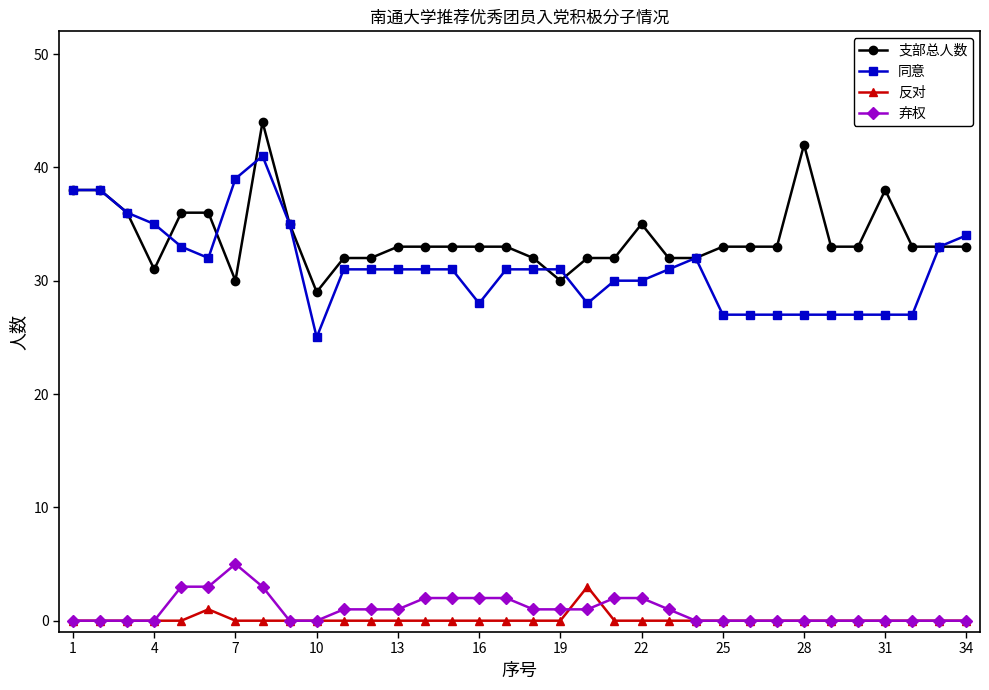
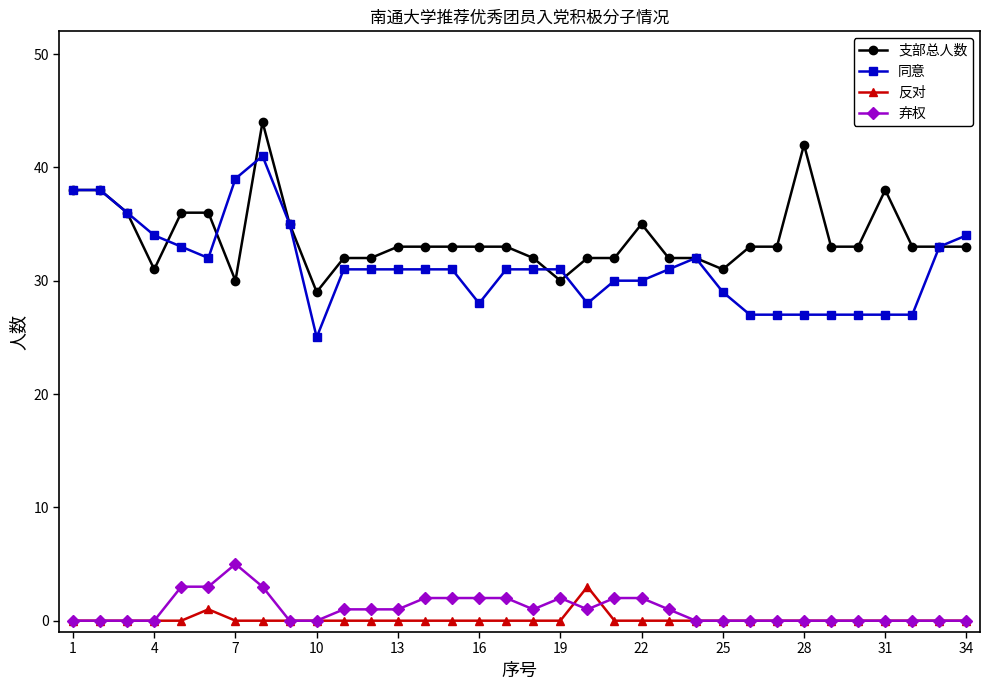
  {
    "支部总人数": {
      "4": 31,
      "7": 30,
      "10": 29,
      "13": 33,
      "16": 33,
      "19": 30,
      "22": 35,
-     "25": 33,
+     "25": 31,
      "28": 42,
      "31": 38,
      "34": 33
    },
    "同意": {
-     "4": 35,
+     "4": 34,
      "7": 39,
      "10": 25,
      "13": 31,
      "16": 28,
      "19": 31,
      "22": 30,
-     "25": 27,
+     "25": 29,
      "28": 27,
      "31": 27,
      "34": 34
    },
    "反对": {
      "7": 0,
      "13": 0,
      "16": 0,
      "19": 0,
      "22": 0
    },
    "弃权": {
      "7": 5,
      "13": 1,
      "16": 2,
-     "19": 1,
+     "19": 2,
      "22": 2
    }
  }
